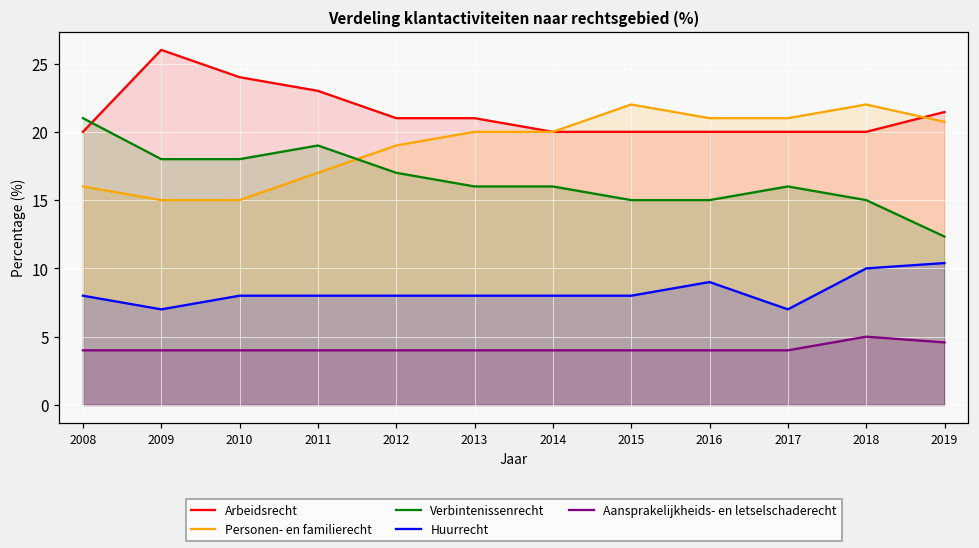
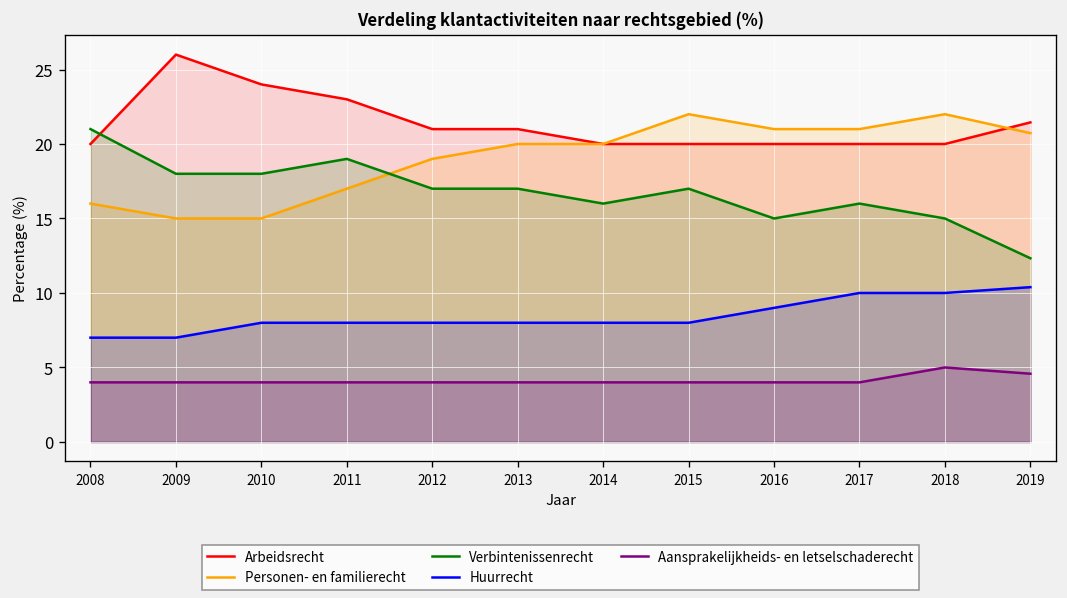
  {
    "Arbeidsrecht": {
      "2008": 20,
      "2009": 26,
      "2010": 24,
      "2011": 23,
      "2012": 21,
      "2013": 21,
      "2015": 20,
      "2016": 20,
      "2017": 20,
      "2018": 20,
      "2019": 21.5
    },
    "Personen- en familierecht": {
      "2008": 16,
      "2009": 15,
      "2010": 15,
      "2011": 17,
      "2012": 19,
      "2013": 20,
      "2015": 22,
      "2016": 21,
      "2017": 21,
      "2018": 22,
      "2019": 20.7
    },
    "Verbintenissenrecht": {
      "2008": 21,
      "2009": 18,
      "2010": 18,
      "2011": 19,
      "2012": 17,
-     "2013": 16,
+     "2013": 17,
      "2014": 16,
-     "2015": 15,
+     "2015": 17,
      "2016": 15,
      "2017": 16,
      "2018": 15,
      "2019": 12.3
    },
    "Huurrecht": {
-     "2008": 8,
+     "2008": 7,
      "2009": 7,
      "2010": 8,
      "2011": 8,
      "2012": 8,
      "2013": 8,
      "2014": 8,
      "2015": 8,
      "2016": 9,
-     "2017": 7,
+     "2017": 10,
      "2018": 10,
      "2019": 10.4
    },
    "Aansprakelijkheids- en letselschaderecht": {
      "2008": 4,
      "2009": 4,
      "2010": 4,
      "2011": 4,
      "2012": 4,
      "2013": 4,
      "2014": 4,
      "2015": 4,
      "2016": 4,
      "2017": 4,
      "2018": 5,
      "2019": 4.6
    }
  }
